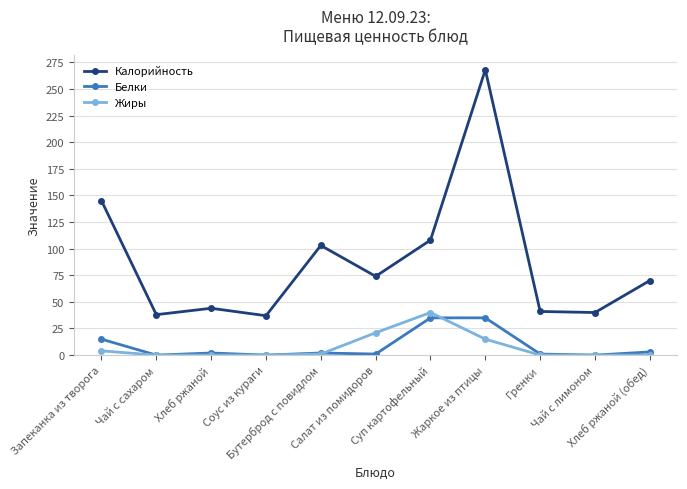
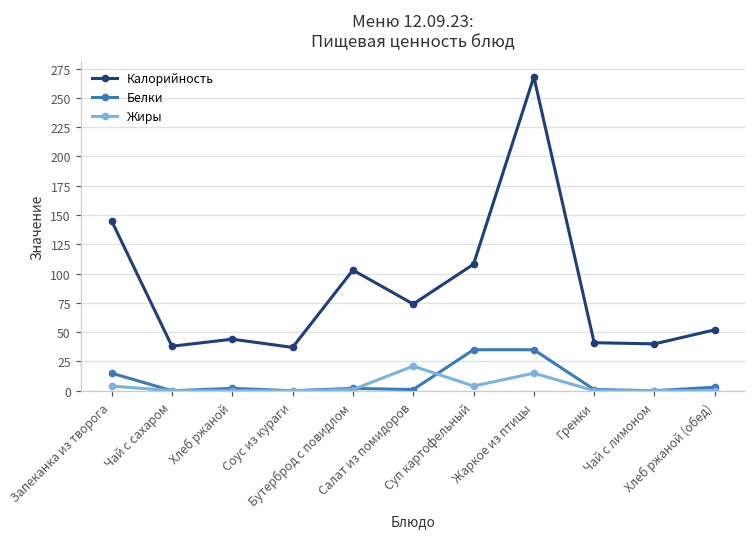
  {
    "Калорийность": {
      "Запеканка из творога": 145,
      "Чай с сахаром": 38,
      "Хлеб ржаной": 44,
      "Соус из кураги": 37,
      "Бутерброд с повидлом": 103,
      "Салат из помидоров": 74,
      "Суп картофельный": 108,
      "Жаркое из птицы": 268,
      "Гренки": 41,
      "Чай с лимоном": 40,
-     "Хлеб ржаной (обед)": 70
+     "Хлеб ржаной (обед)": 52
    },
    "Белки": {
      "Запеканка из творога": 15,
      "Салат из помидоров": 1,
      "Суп картофельный": 35,
      "Жаркое из птицы": 35,
      "Хлеб ржаной (обед)": 3
    },
    "Жиры": {
      "Запеканка из творога": 4,
      "Салат из помидоров": 21,
-     "Суп картофельный": 40,
+     "Суп картофельный": 4,
      "Жаркое из птицы": 15,
      "Хлеб ржаной (обед)": 0
    }
  }
